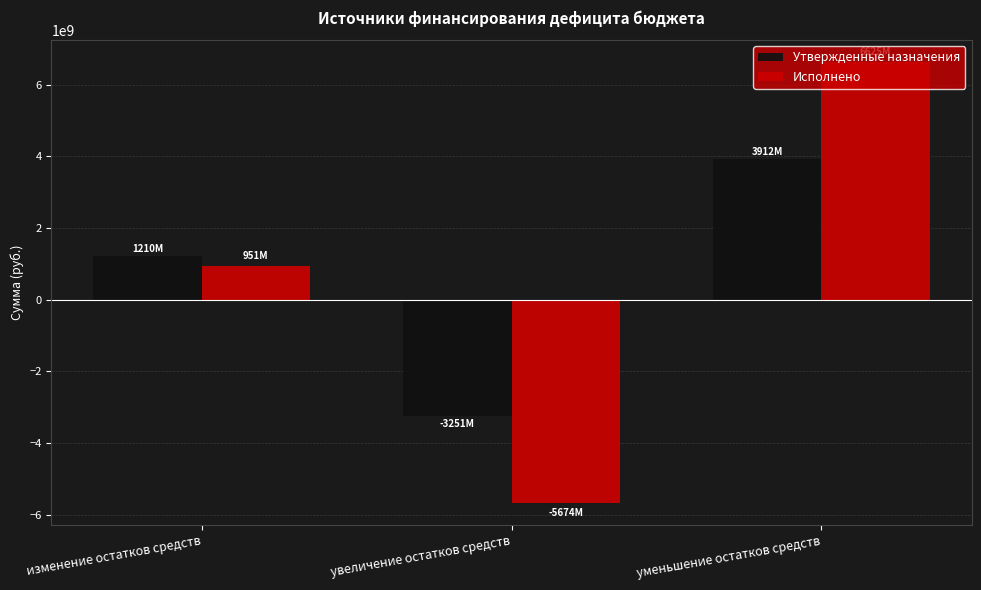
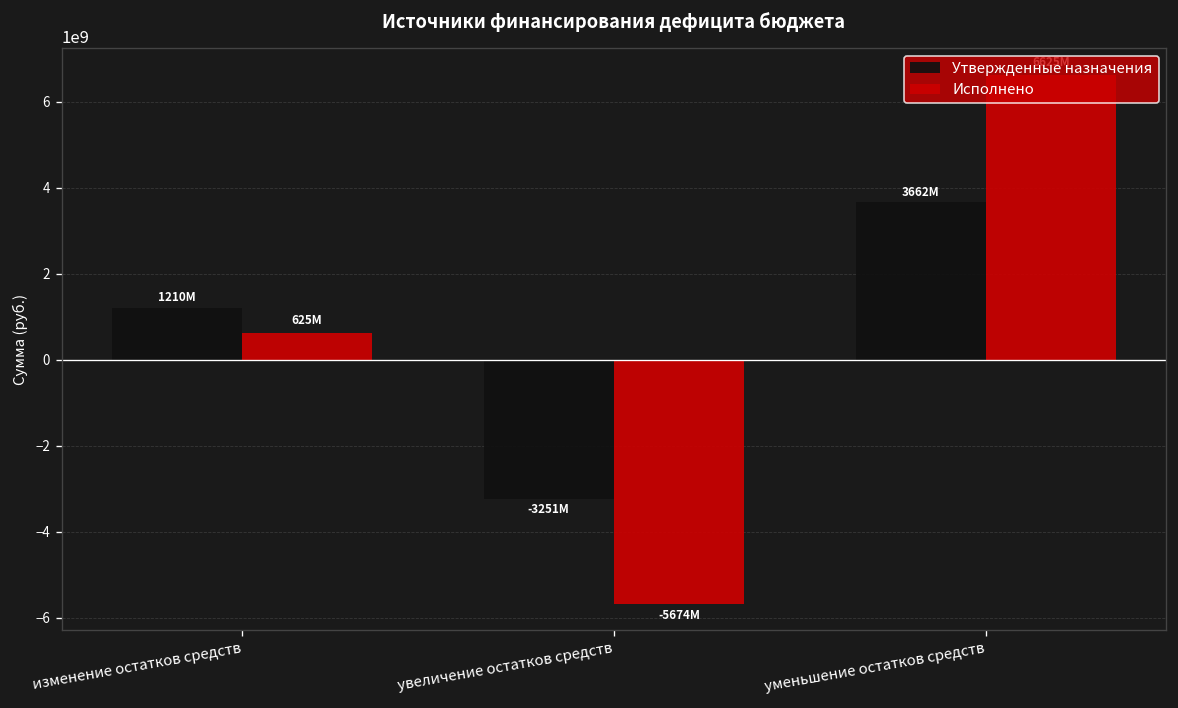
  {
    "Утвержденные назначения": {
      "изменение остатков средств": "1210M",
      "увеличение остатков средств": "-3251M",
-     "уменьшение остатков средств": "3912M"
+     "уменьшение остатков средств": "3662M"
    },
    "Исполнено": {
-     "изменение остатков средств": "951M",
+     "изменение остатков средств": "625M",
      "увеличение остатков средств": "-5674M"
    }
  }
